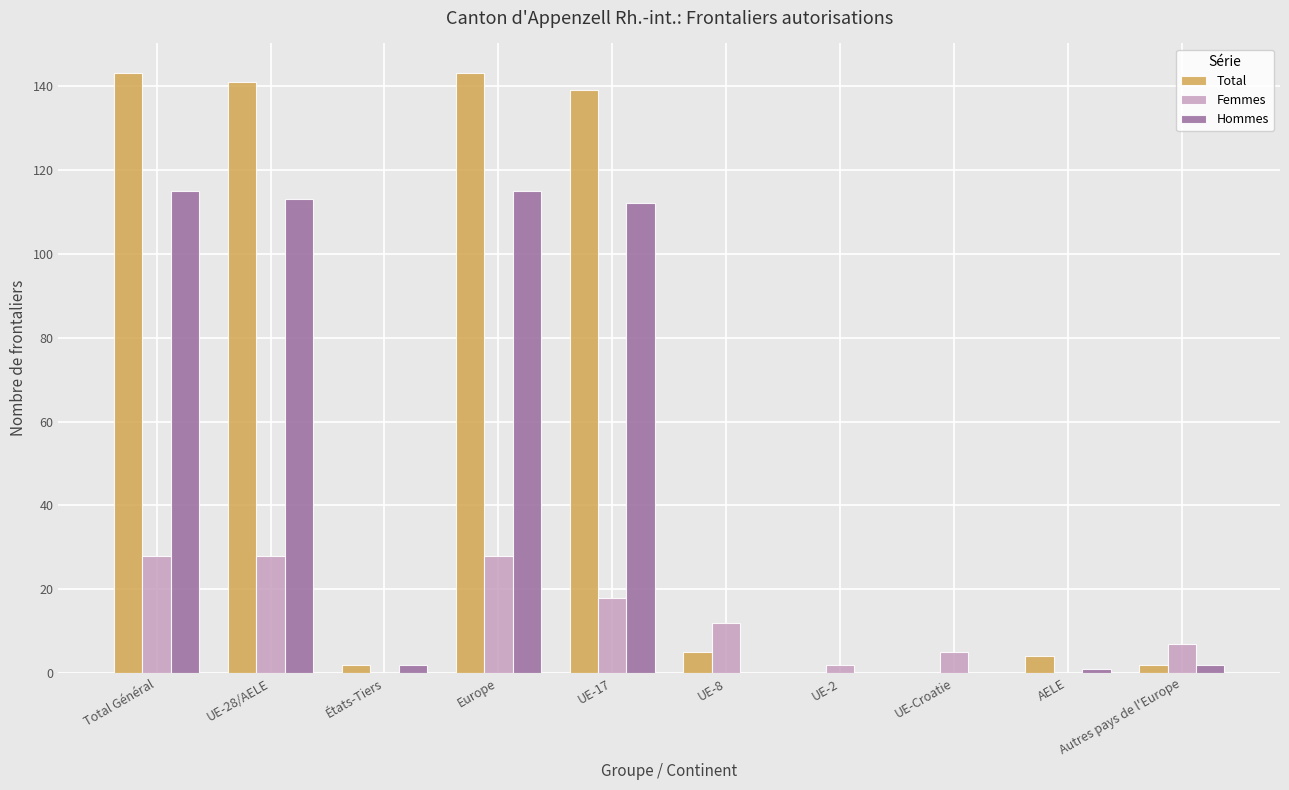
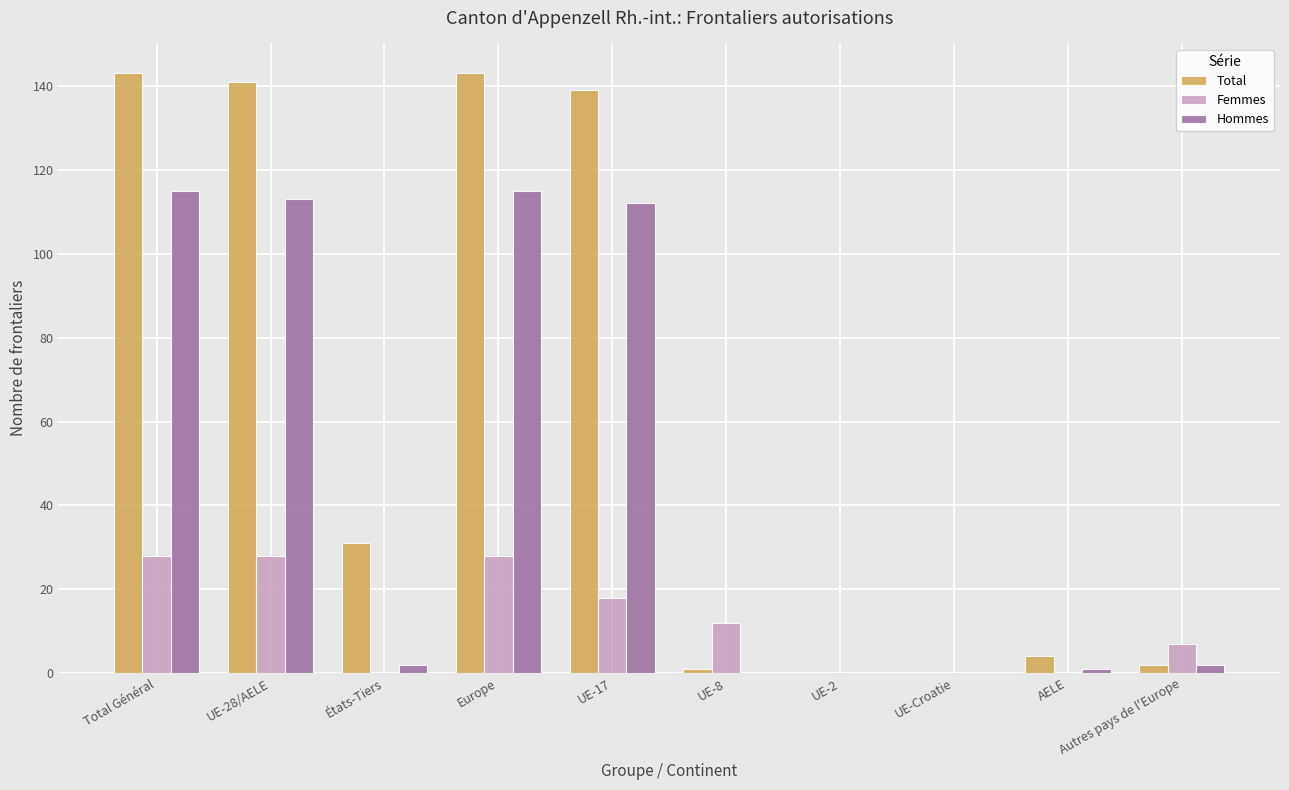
  {
    "Total": {
      "Total Général": 143,
      "UE-28/AELE": 141,
-     "États-Tiers": 2,
+     "États-Tiers": 31,
      "Europe": 143,
      "UE-17": 139,
-     "UE-8": 5,
+     "UE-8": 1,
      "UE-2": 0,
      "UE-Croatie": 0,
      "AELE": 4,
      "Autres pays de l'Europe": 2
    },
    "Femmes": {
      "Total Général": 28,
      "UE-28/AELE": 28,
      "États-Tiers": 0,
      "Europe": 28,
      "UE-17": 18,
      "UE-8": 12,
-     "UE-2": 2,
-     "UE-Croatie": 5,
+     "UE-2": 0,
+     "UE-Croatie": 0,
      "AELE": 0,
      "Autres pays de l'Europe": 7
    },
    "Hommes": {
      "Total Général": 115,
      "UE-28/AELE": 113,
      "États-Tiers": 2,
      "Europe": 115,
      "UE-17": 112,
      "UE-8": 0,
      "UE-2": 0,
      "UE-Croatie": 0,
      "AELE": 1,
      "Autres pays de l'Europe": 2
    }
  }
